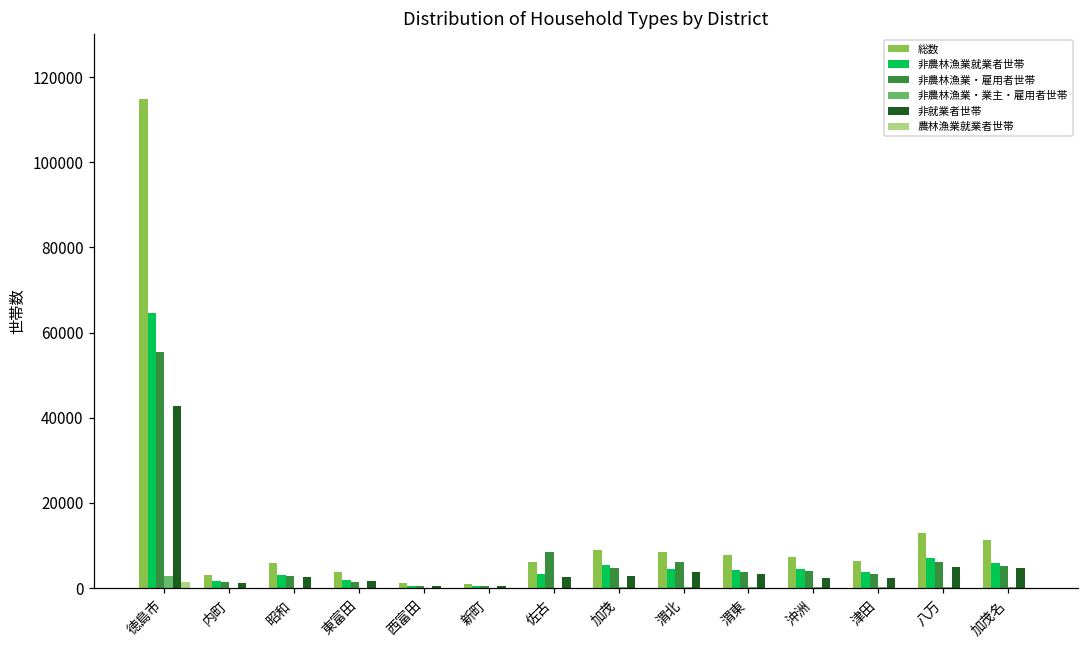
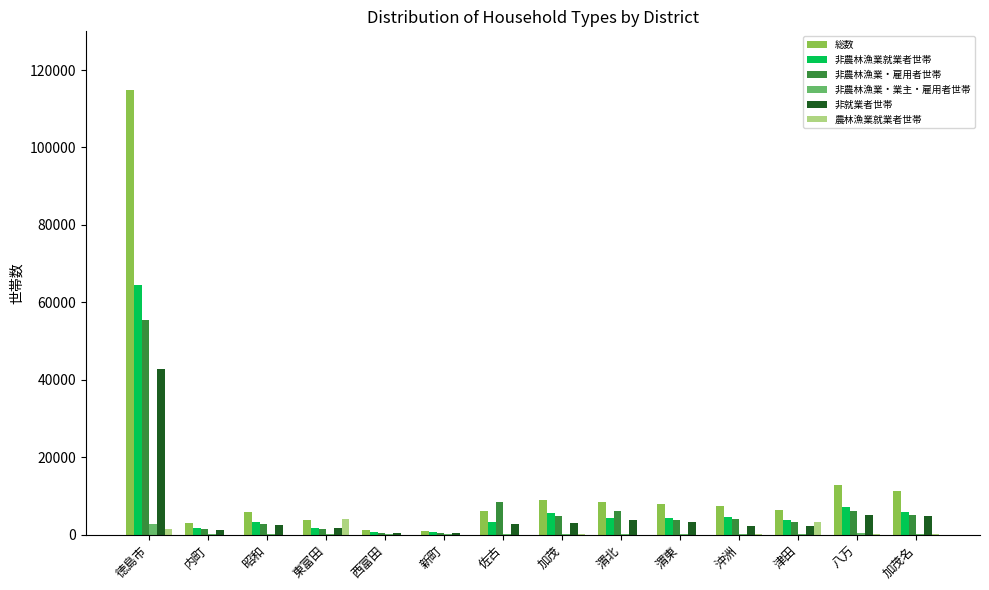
  {
    "非農林漁業就業者世帯": {
      "徳島市": 65000,
      "内町": 2000,
      "昭和": 3000,
      "東富田": 2000,
      "佐古": 3000,
      "加茂": 6000,
      "渭北": 4000,
      "渭東": 4000,
      "沖洲": 5000,
      "津田": 4000,
      "八万": 7000,
      "加茂名": 6000
    },
    "非農林漁業・雇用者世帯": {
      "徳島市": 56000,
      "内町": 1000,
      "昭和": 3000,
      "東富田": 1000,
      "佐古": 8000,
      "加茂": 5000,
      "渭北": 6000,
      "渭東": 4000,
      "沖洲": 4000,
      "津田": 3000,
      "八万": 6000,
      "加茂名": 5000
    },
    "非就業者世帯": {
      "徳島市": 43000,
      "内町": 1000,
      "昭和": 2000,
      "東富田": 2000,
      "佐古": 3000,
      "加茂": 3000,
      "渭北": 4000,
      "渭東": 3000,
      "沖洲": 2000,
      "津田": 2000,
      "八万": 5000,
      "加茂名": 5000
    },
    "農林漁業就業者世帯": {
      "徳島市": 1000,
-     "東富田": 0,
+     "東富田": 4000,
      "新町": 0,
-     "津田": 0
+     "津田": 3000
    }
  }
